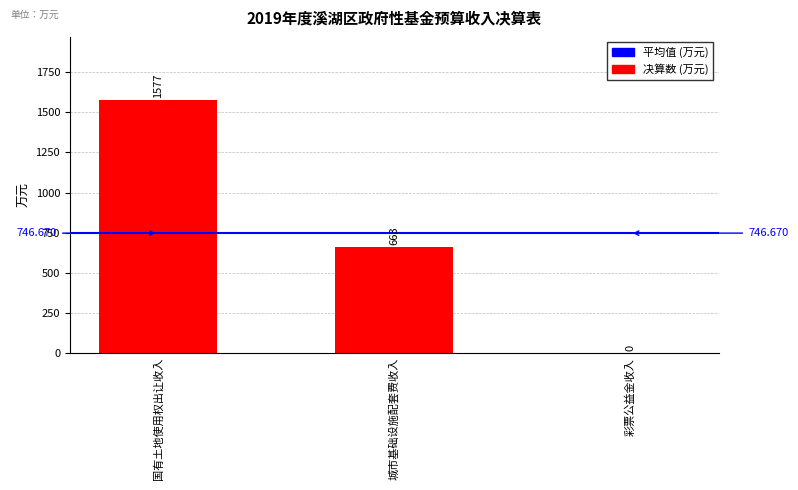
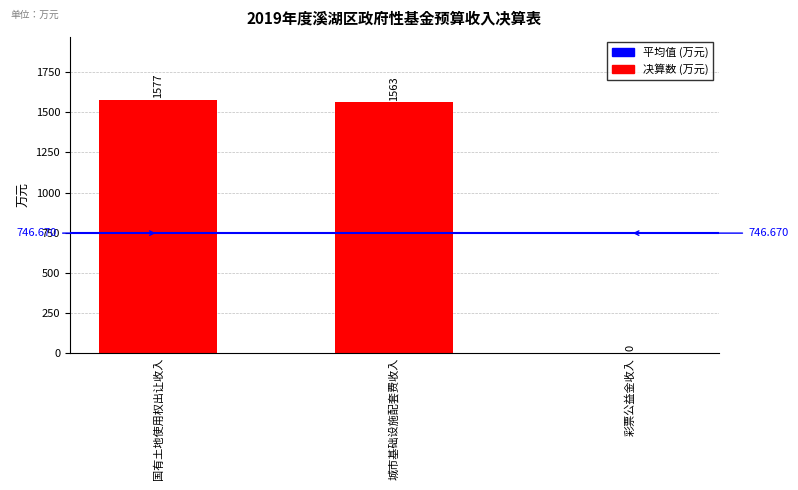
  {
    "国有土地使用权出让收入": 1577,
-   "城市基础设施配套费收入": 663,
+   "城市基础设施配套费收入": 1563,
    "彩票公益金收入": 0
  }
